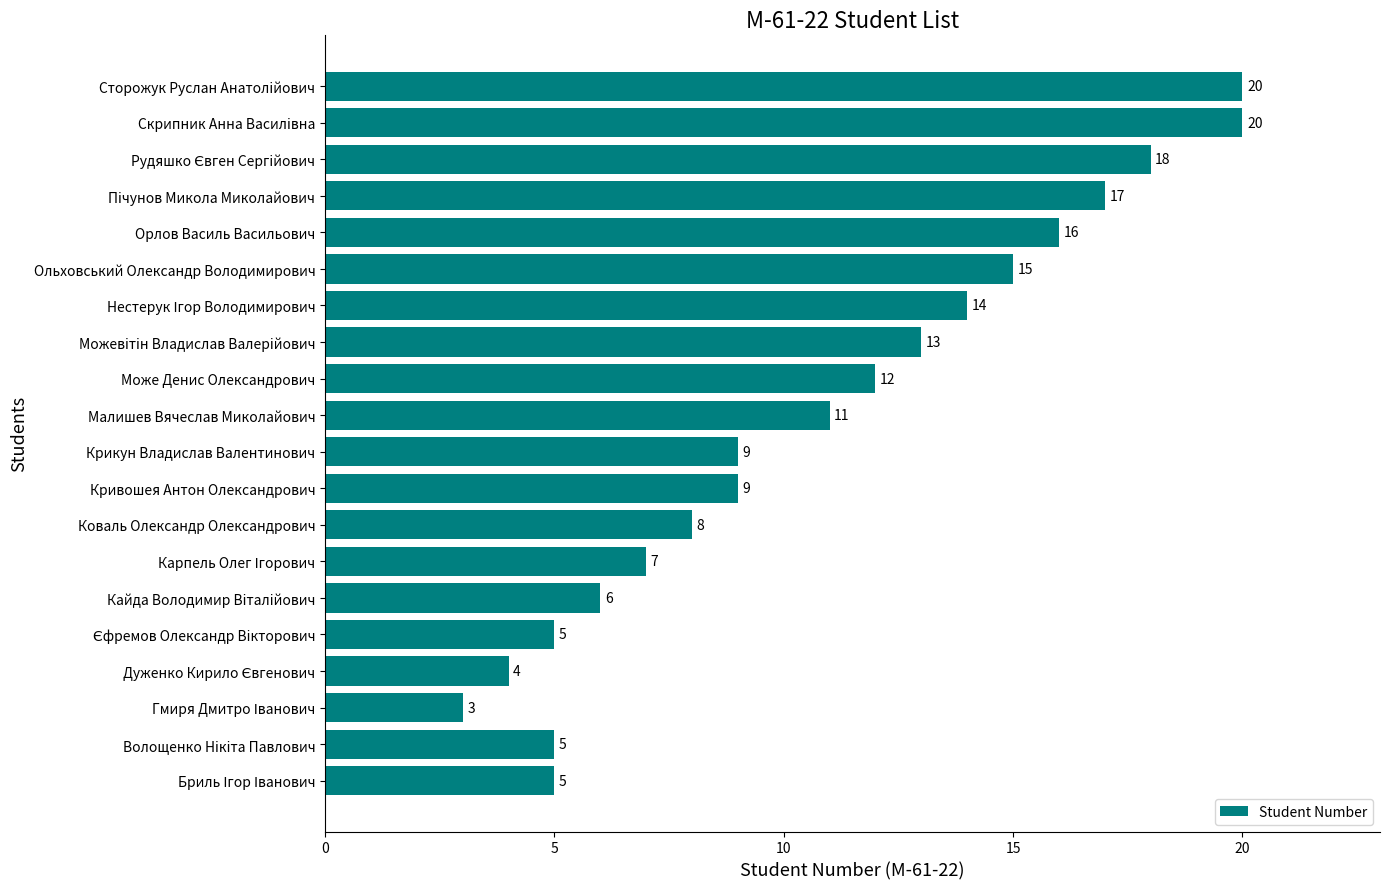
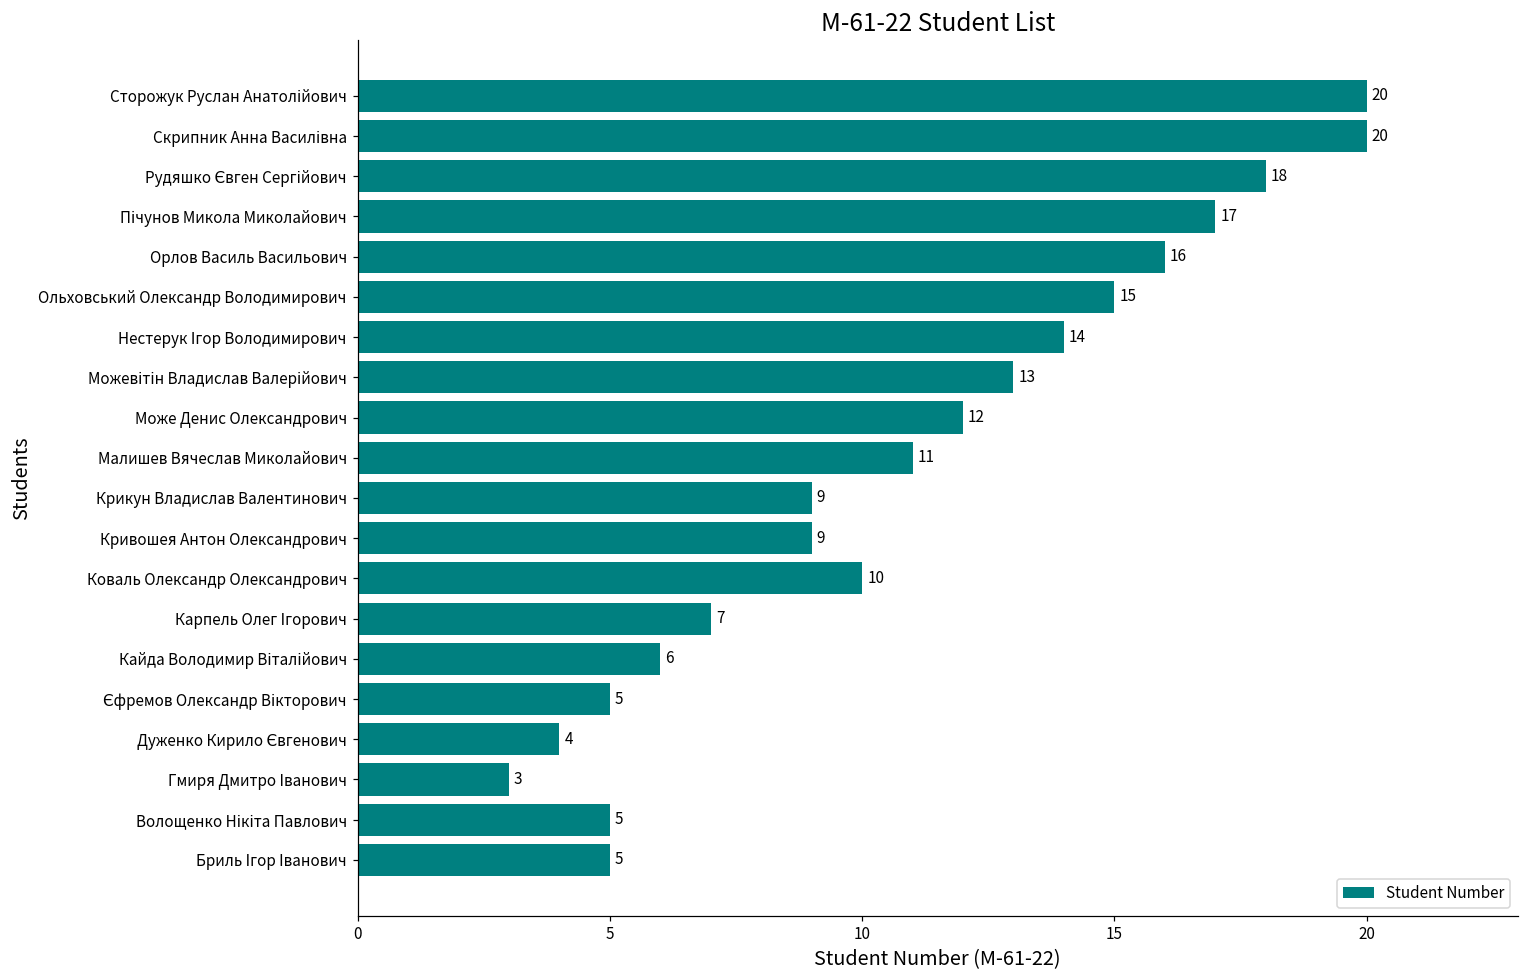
  {
    "Сторожук Руслан Анатолійович": 20,
    "Скрипник Анна Василівна": 20,
    "Рудяшко Євген Сергійович": 18,
    "Пічунов Микола Миколайович": 17,
    "Орлов Василь Васильович": 16,
    "Ольховський Олександр Володимирович": 15,
    "Нестерук Ігор Володимирович": 14,
    "Можевітін Владислав Валерійович": 13,
    "Може Денис Олександрович": 12,
    "Малишев Вячеслав Миколайович": 11,
    "Крикун Владислав Валентинович": 9,
    "Кривошея Антон Олександрович": 9,
-   "Коваль Олександр Олександрович": 8,
+   "Коваль Олександр Олександрович": 10,
    "Карпель Олег Ігорович": 7,
    "Кайда Володимир Віталійович": 6,
    "Єфремов Олександр Вікторович": 5,
    "Дуженко Кирило Євгенович": 4,
    "Гмиря Дмитро Іванович": 3,
    "Волощенко Нікіта Павлович": 5,
    "Бриль Ігор Іванович": 5
  }
